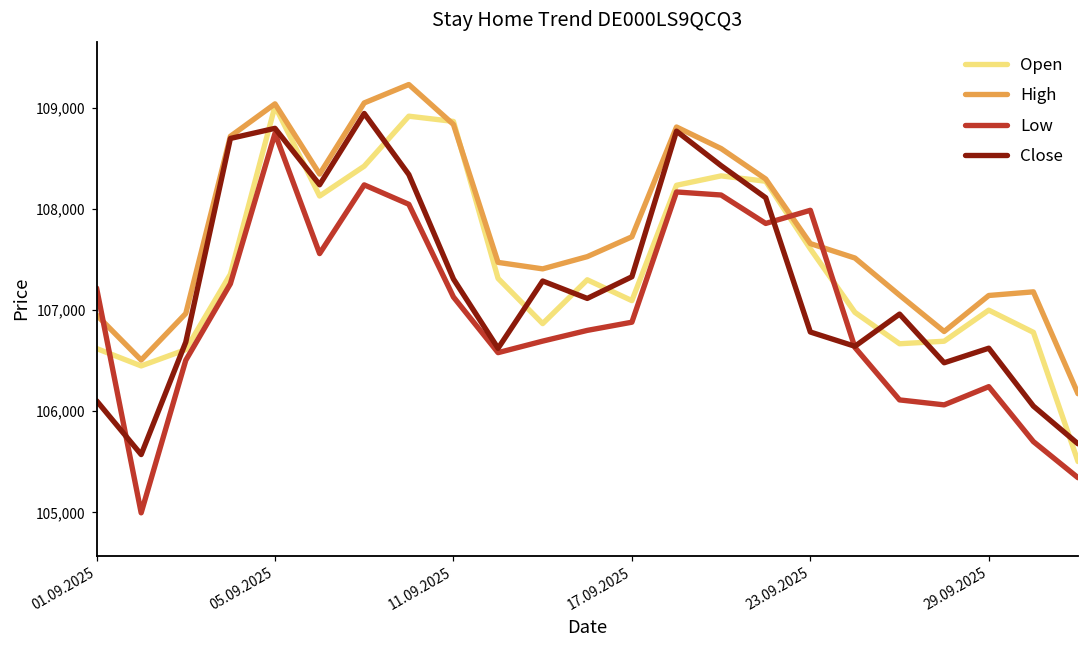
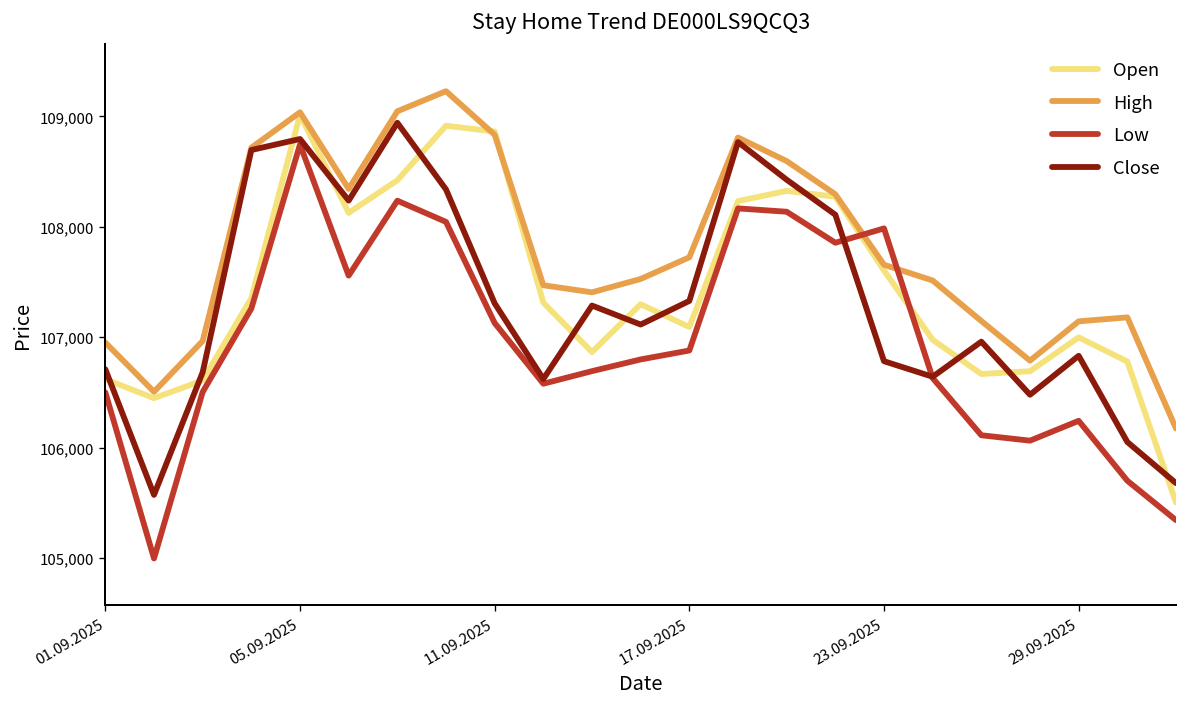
  {
    "Open": {
      "01.09.2025": "106,600",
      "11.09.2025": "108,900",
      "17.09.2025": "107,100",
      "23.09.2025": "107,600",
      "29.09.2025": "107,000"
    },
    "High": {
      "01.09.2025": "107,000",
      "11.09.2025": "108,800",
      "17.09.2025": "107,700",
      "23.09.2025": "107,700",
      "29.09.2025": "107,100"
    },
    "Low": {
-     "01.09.2025": "107,200",
+     "01.09.2025": "106,500",
      "05.09.2025": "108,700",
      "11.09.2025": "107,100",
      "17.09.2025": "106,900",
      "23.09.2025": "108,000",
      "29.09.2025": "106,200"
    },
    "Close": {
-     "01.09.2025": "106,100",
+     "01.09.2025": "106,700",
      "05.09.2025": "108,800",
      "11.09.2025": "107,300",
      "17.09.2025": "107,300",
      "23.09.2025": "106,800",
-     "29.09.2025": "106,600"
+     "29.09.2025": "106,800"
    }
  }
